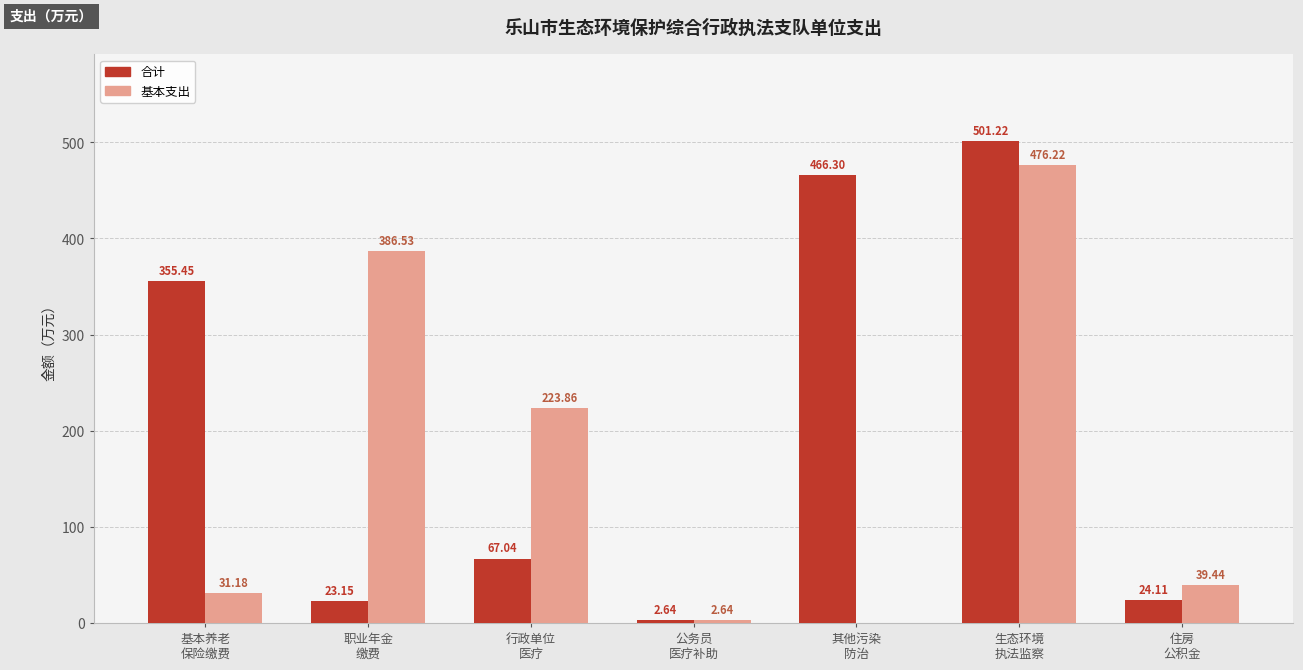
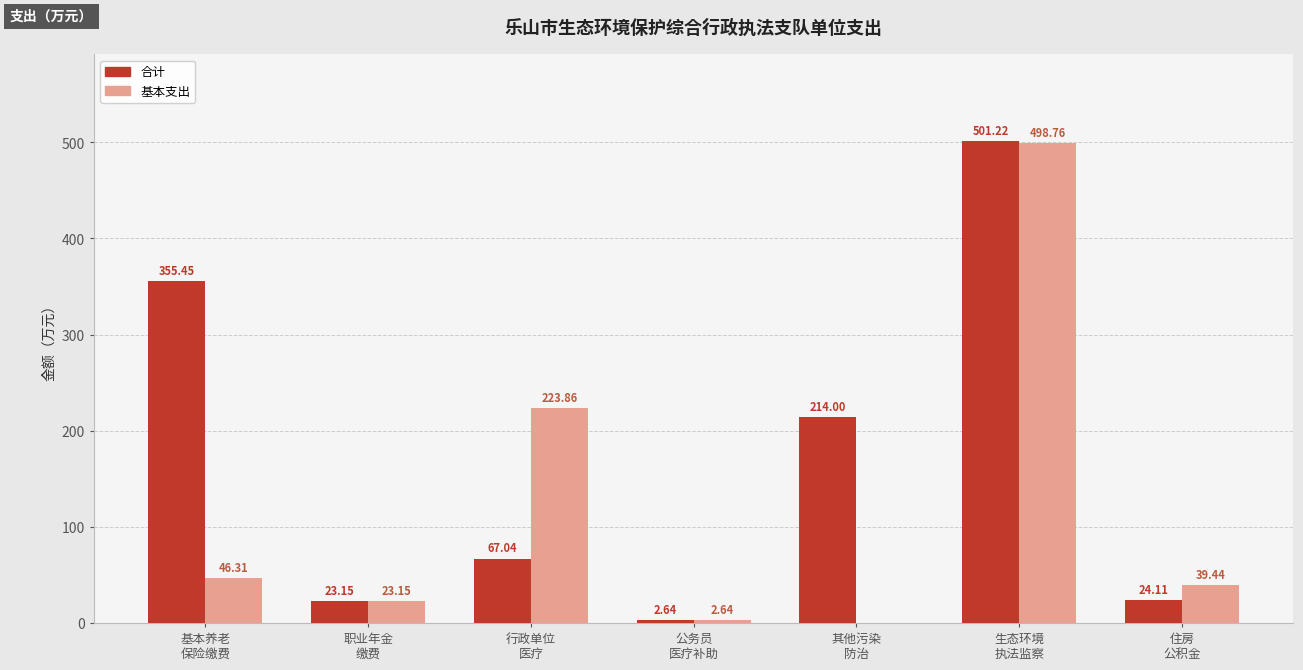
  {
    "合计": {
      "基本养老 保险缴费": 355.45,
      "职业年金 缴费": 23.15,
      "行政单位 医疗": 67.04,
      "公务员 医疗补助": 2.64,
-     "其他污染 防治": 466.30,
+     "其他污染 防治": 214.00,
      "生态环境 执法监察": 501.22,
      "住房 公积金": 24.11
    },
    "基本支出": {
-     "基本养老 保险缴费": 31.18,
-     "职业年金 缴费": 386.53,
+     "基本养老 保险缴费": 46.31,
+     "职业年金 缴费": 23.15,
      "行政单位 医疗": 223.86,
      "公务员 医疗补助": 2.64,
-     "生态环境 执法监察": 476.22,
+     "生态环境 执法监察": 498.76,
      "住房 公积金": 39.44
    }
  }
